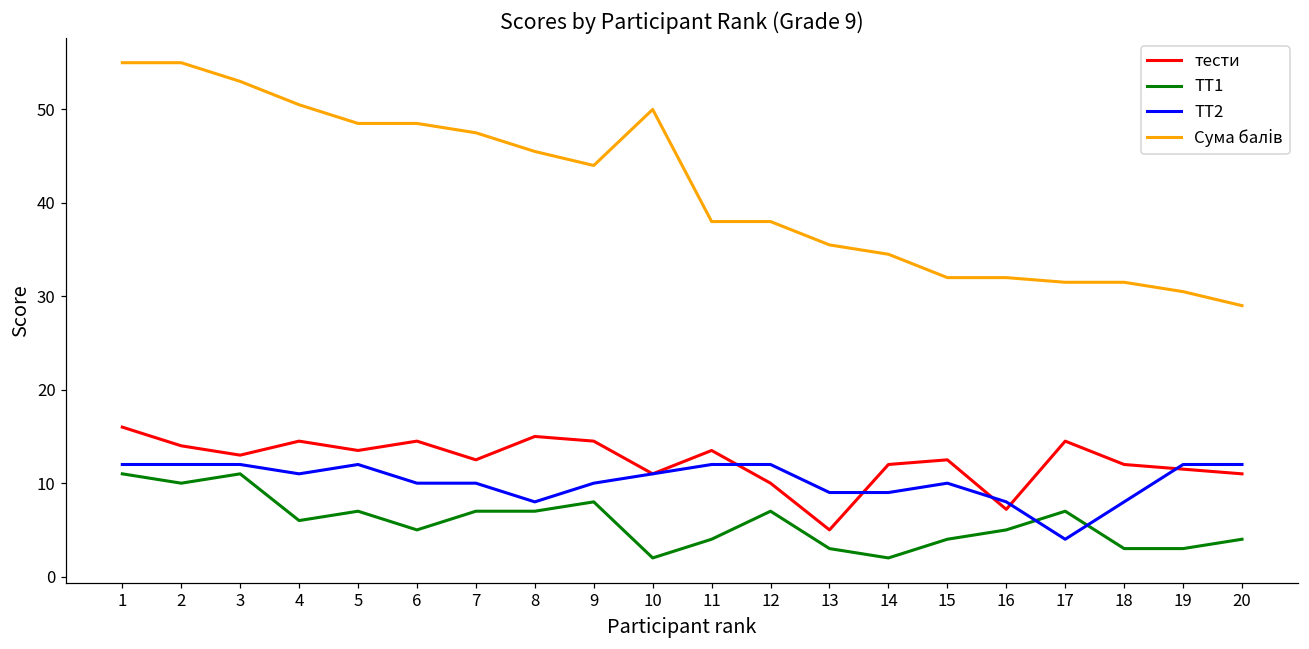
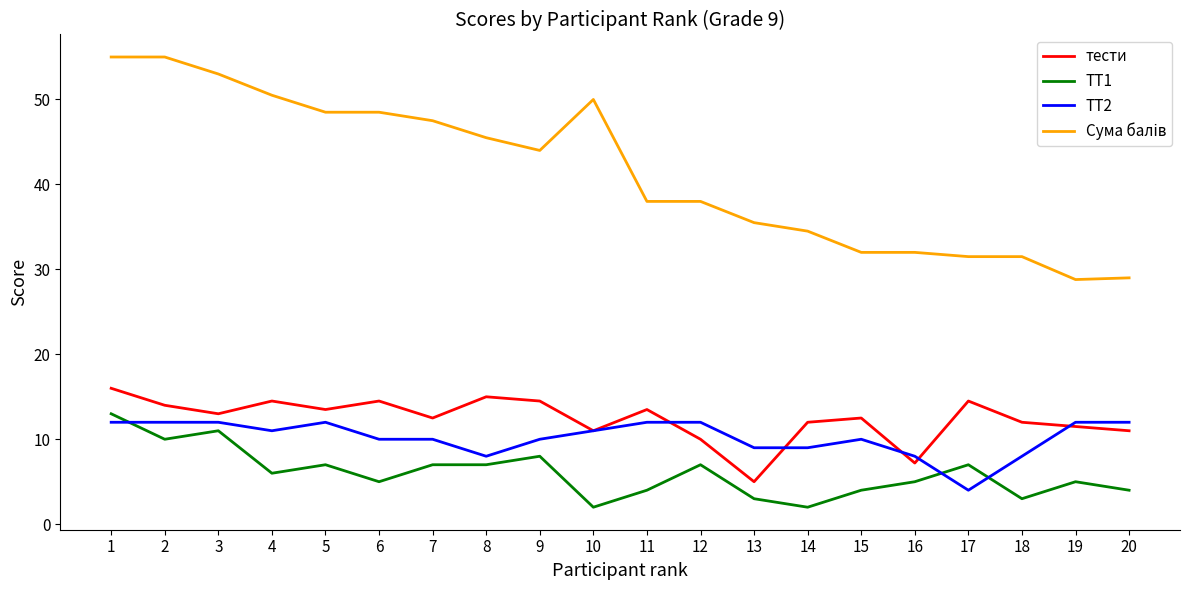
  {
    "тести": {
      "1": 16,
      "2": 14,
      "3": 13,
      "4": 15,
      "5": 14,
      "6": 15,
      "7": 13,
      "8": 15,
      "9": 15,
      "11": 14,
      "12": 10,
      "13": 5,
      "14": 12,
      "15": 13,
      "16": 7,
      "17": 15,
      "18": 12,
      "19": 12,
      "20": 11
    },
    "ТТ1": {
-     "1": 11,
+     "1": 13,
      "2": 10,
      "3": 11,
      "4": 6,
      "5": 7,
      "6": 5,
      "7": 7,
      "8": 7,
      "9": 8,
      "10": 2,
      "11": 4,
      "12": 7,
      "13": 3,
      "14": 2,
      "15": 4,
      "16": 5,
      "17": 7,
      "18": 3,
-     "19": 3,
+     "19": 5,
      "20": 4
    },
    "ТТ2": {
      "1": 12,
      "2": 12,
      "3": 12,
      "4": 11,
      "5": 12,
      "6": 10,
      "7": 10,
      "8": 8,
      "9": 10,
      "11": 12,
      "12": 12,
      "13": 9,
      "14": 9,
      "15": 10,
      "16": 8,
      "17": 4,
      "18": 8,
      "19": 12,
      "20": 12
    },
    "Сума балів": {
      "1": 55,
      "2": 55,
      "3": 53,
      "4": 51,
      "5": 49,
      "6": 49,
      "7": 48,
      "8": 46,
      "9": 44,
      "10": 50,
      "11": 38,
      "12": 38,
      "13": 36,
      "14": 35,
      "15": 32,
      "16": 32,
      "17": 32,
      "18": 32,
-     "19": 31,
+     "19": 29,
      "20": 29
    }
  }
